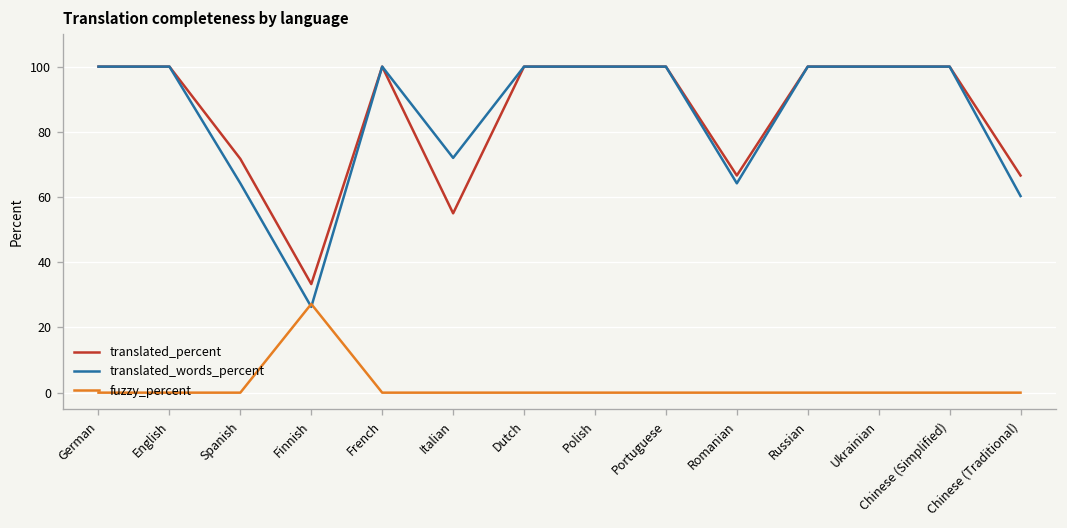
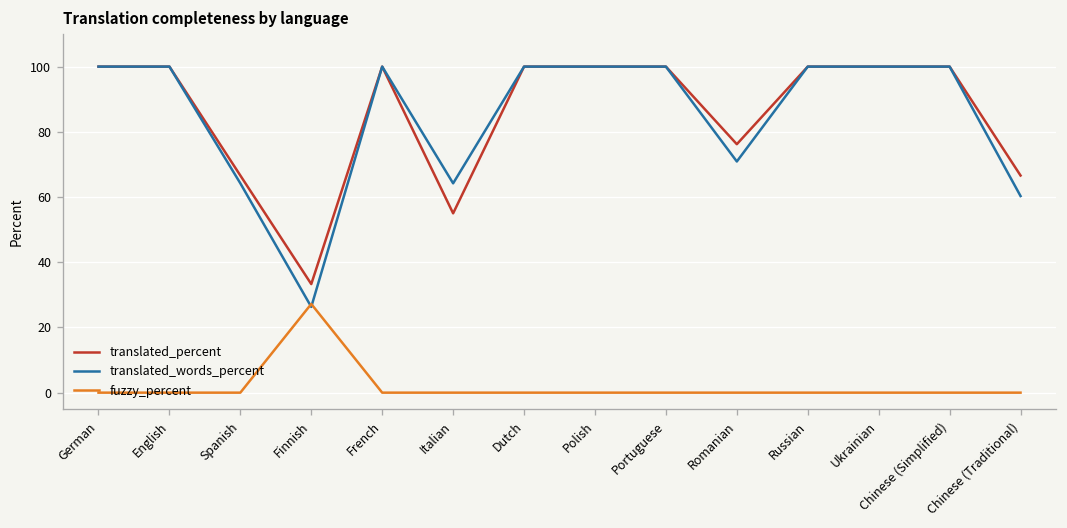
  {
    "translated_percent": {
-     "Spanish": 72,
+     "Spanish": 67,
      "Finnish": 33,
      "Italian": 55,
-     "Romanian": 67,
+     "Romanian": 76,
      "Chinese (Traditional)": 67
    },
    "translated_words_percent": {
      "Spanish": 64,
-     "Italian": 72,
-     "Romanian": 64,
+     "Italian": 64,
+     "Romanian": 71,
      "Chinese (Traditional)": 60
    },
    "fuzzy_percent": {
      "German": 0,
      "English": 0,
      "Spanish": 0,
      "French": 0,
      "Italian": 0,
      "Dutch": 0,
      "Polish": 0,
      "Portuguese": 0,
      "Romanian": 0,
      "Russian": 0,
      "Ukrainian": 0,
      "Chinese (Simplified)": 0,
      "Chinese (Traditional)": 0
    }
  }
